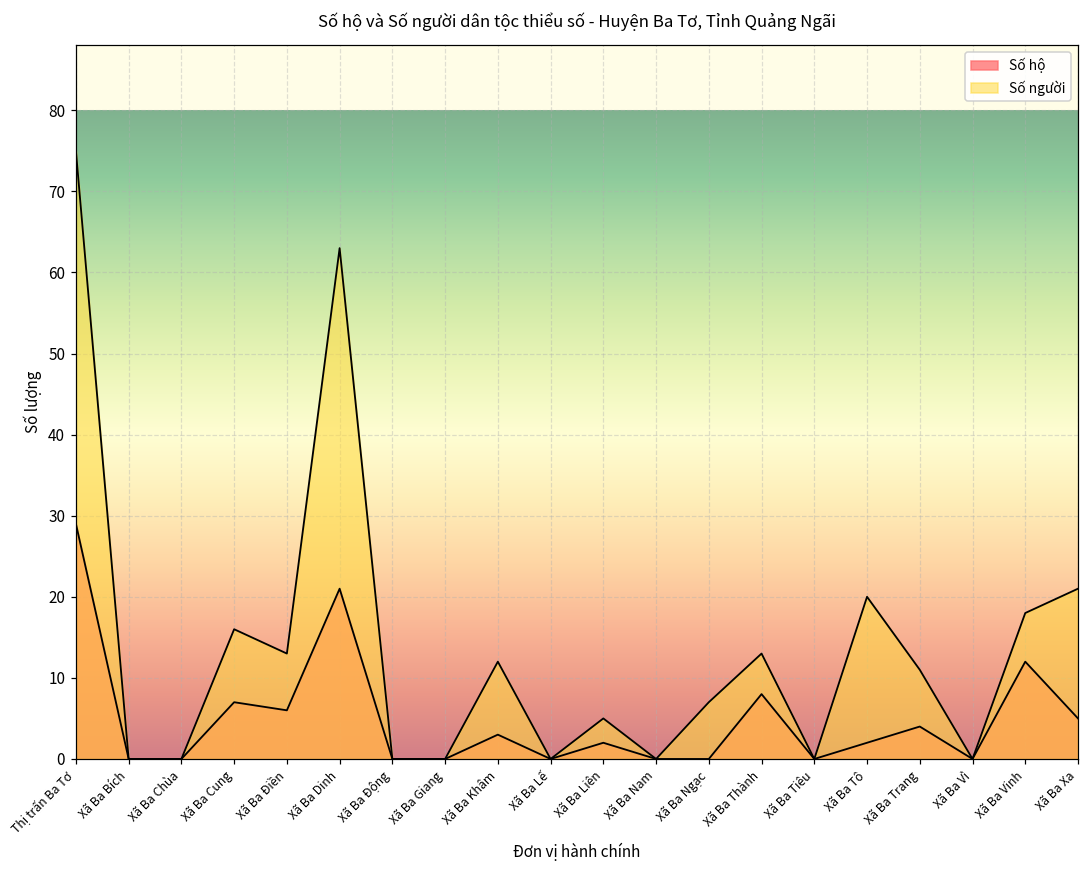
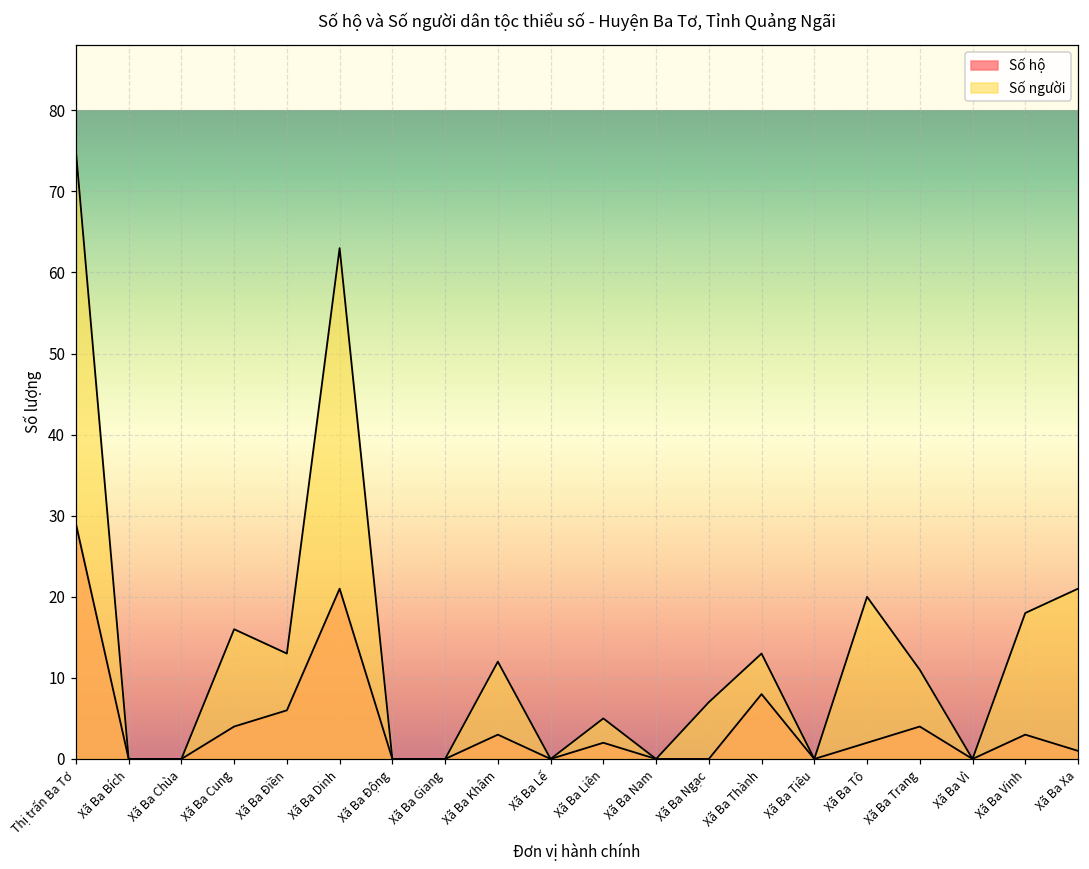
  {
    "Số hộ": {
      "Thị trấn Ba Tơ": 29,
-     "Xã Ba Cung": 7,
+     "Xã Ba Cung": 4,
      "Xã Ba Điền": 6,
      "Xã Ba Dinh": 21,
      "Xã Ba Khâm": 3,
      "Xã Ba Liên": 2,
      "Xã Ba Ngạc": 0,
      "Xã Ba Thành": 8,
      "Xã Ba Tô": 2,
      "Xã Ba Trang": 4,
-     "Xã Ba Vinh": 12,
-     "Xã Ba Xa": 5
+     "Xã Ba Vinh": 3,
+     "Xã Ba Xa": 1
    },
    "Số người": {
      "Thị trấn Ba Tơ": 75,
      "Xã Ba Cung": 16,
      "Xã Ba Điền": 13,
      "Xã Ba Dinh": 63,
      "Xã Ba Khâm": 12,
      "Xã Ba Liên": 5,
      "Xã Ba Ngạc": 7,
      "Xã Ba Thành": 13,
      "Xã Ba Tô": 20,
      "Xã Ba Trang": 11,
      "Xã Ba Vinh": 18,
      "Xã Ba Xa": 21
    }
  }
